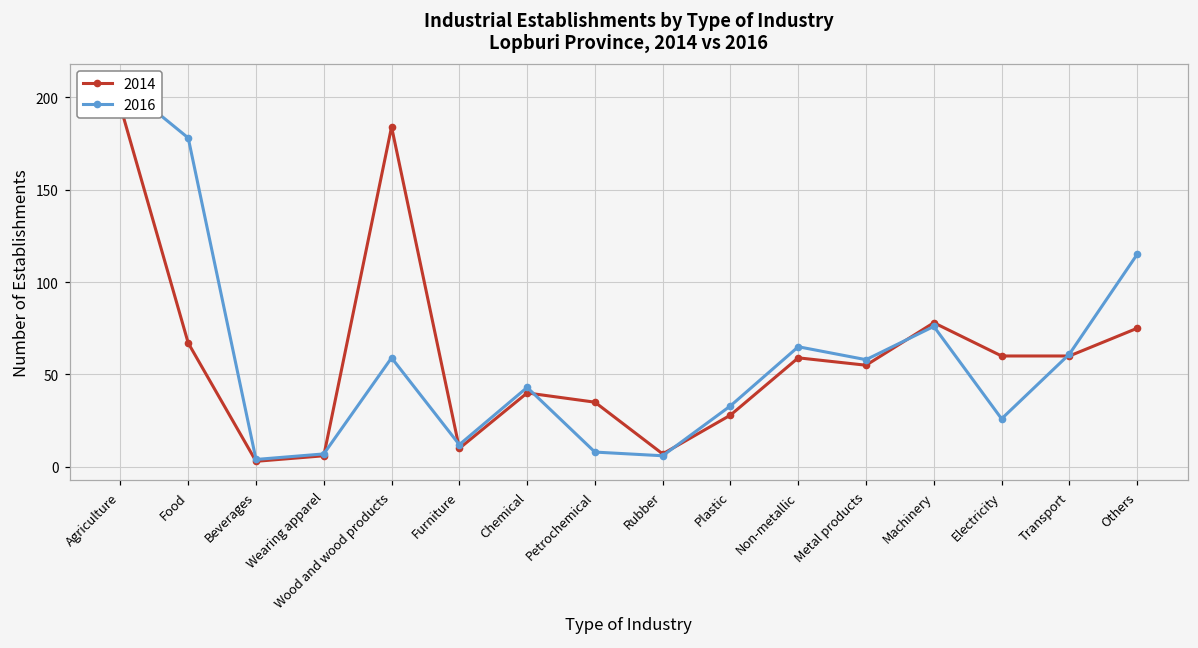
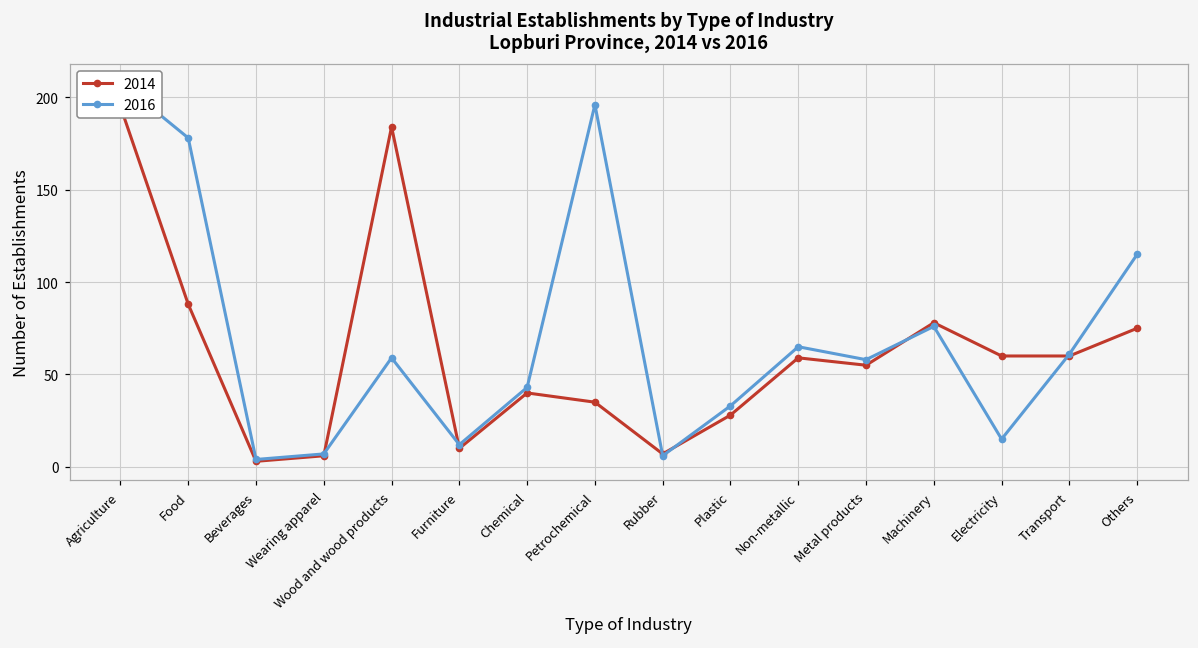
  {
    "2014": {
-     "Food": 67,
+     "Food": 88,
      "Wood and wood products": 184,
      "Furniture": 10,
      "Chemical": 40,
      "Petrochemical": 35,
      "Plastic": 28,
      "Non-metallic": 59,
      "Metal products": 55,
      "Machinery": 78,
      "Electricity": 60,
      "Others": 75
    },
    "2016": {
      "Food": 178,
      "Wood and wood products": 59,
      "Furniture": 12,
      "Chemical": 43,
-     "Petrochemical": 8,
+     "Petrochemical": 196,
      "Plastic": 33,
      "Non-metallic": 65,
      "Metal products": 58,
      "Machinery": 76,
-     "Electricity": 26,
+     "Electricity": 15,
      "Others": 115
    }
  }
